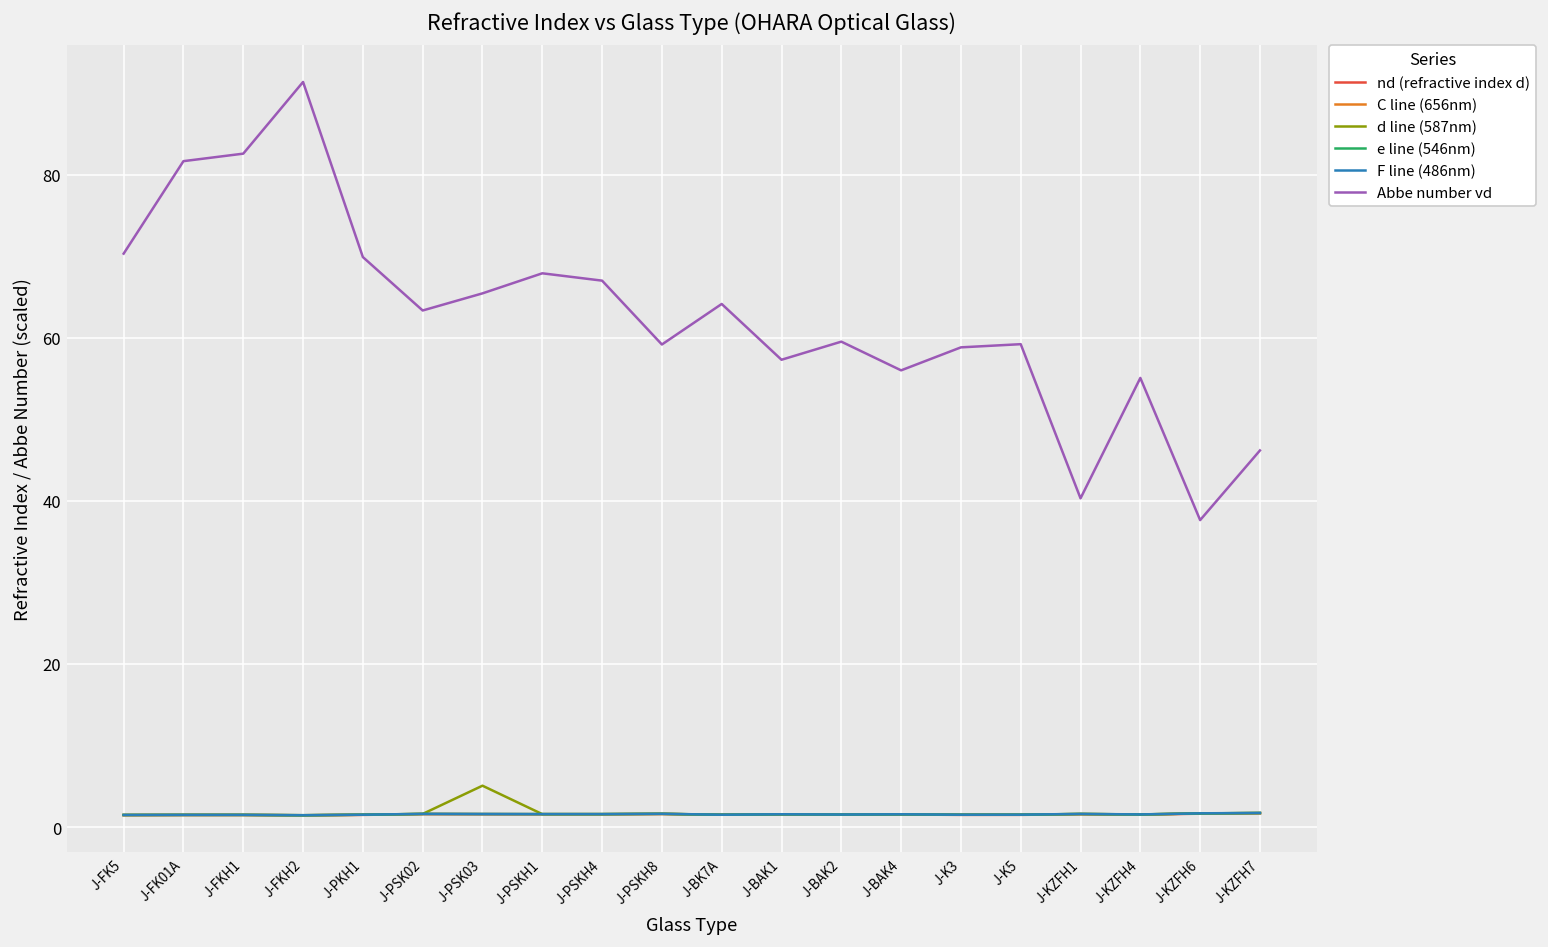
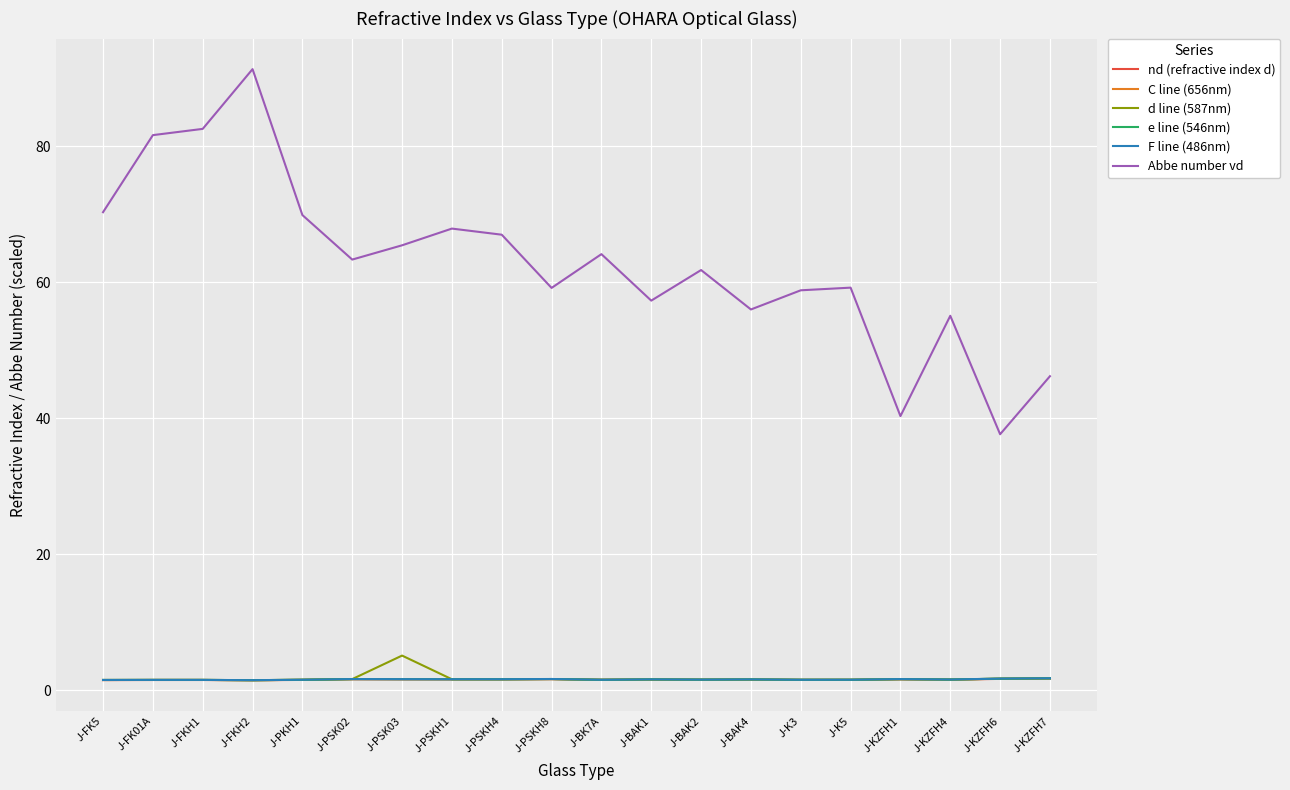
  {
    "d line (587nm)": {
      "J-PSK03": 5
    },
    "Abbe number vd": {
      "J-FK5": 70,
      "J-FK01A": 82,
      "J-FKH1": 83,
      "J-FKH2": 91,
      "J-PKH1": 70,
      "J-PSK02": 63,
      "J-PSK03": 65,
      "J-PSKH1": 68,
      "J-PSKH4": 67,
      "J-PSKH8": 59,
      "J-BK7A": 64,
      "J-BAK1": 57,
-     "J-BAK2": 60,
+     "J-BAK2": 62,
      "J-BAK4": 56,
      "J-K3": 59,
      "J-K5": 59,
      "J-KZFH1": 40,
      "J-KZFH4": 55,
      "J-KZFH6": 38,
      "J-KZFH7": 46
    }
  }
